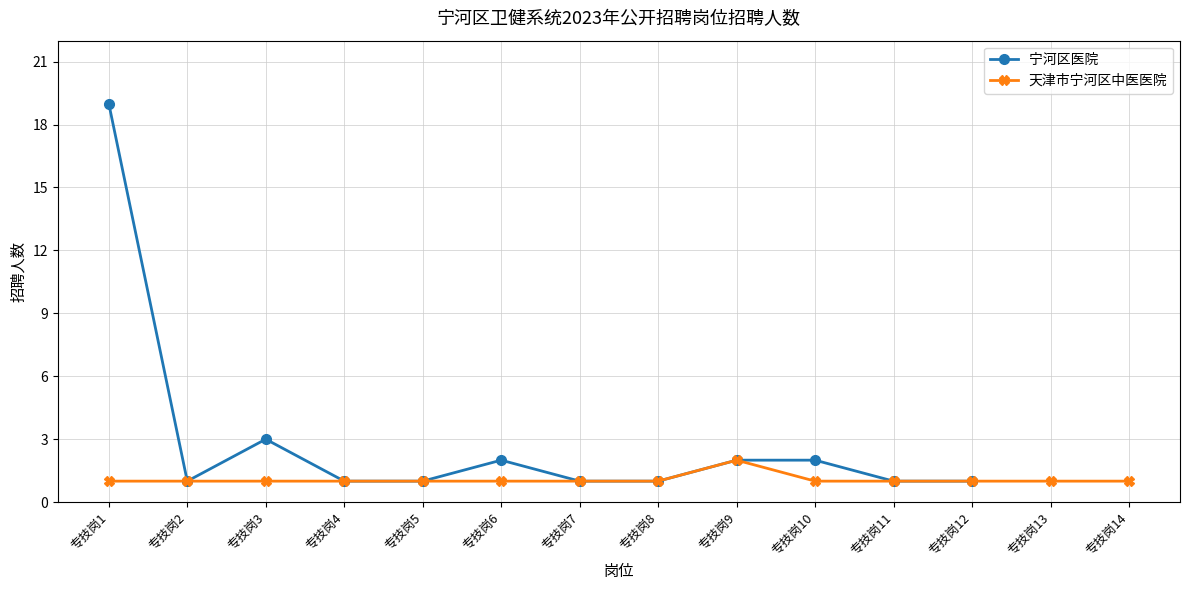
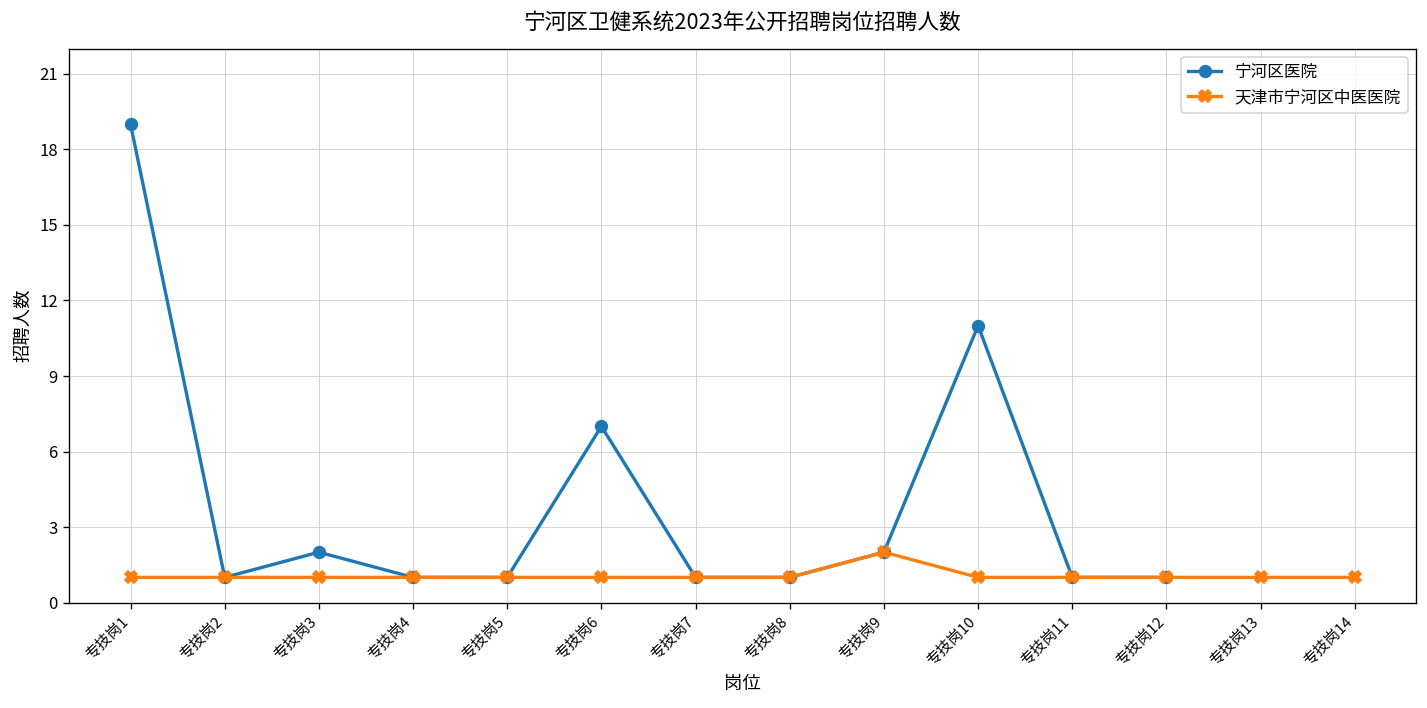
  {
    "宁河区医院": {
      "专技岗1": 19,
-     "专技岗3": 3,
-     "专技岗6": 2,
-     "专技岗10": 2
+     "专技岗3": 2,
+     "专技岗6": 7,
+     "专技岗10": 11
    },
    "天津市宁河区中医医院": {
      "专技岗1": 1,
      "专技岗3": 1,
      "专技岗6": 1,
      "专技岗10": 1,
      "专技岗13": 1,
      "专技岗14": 1
    }
  }
